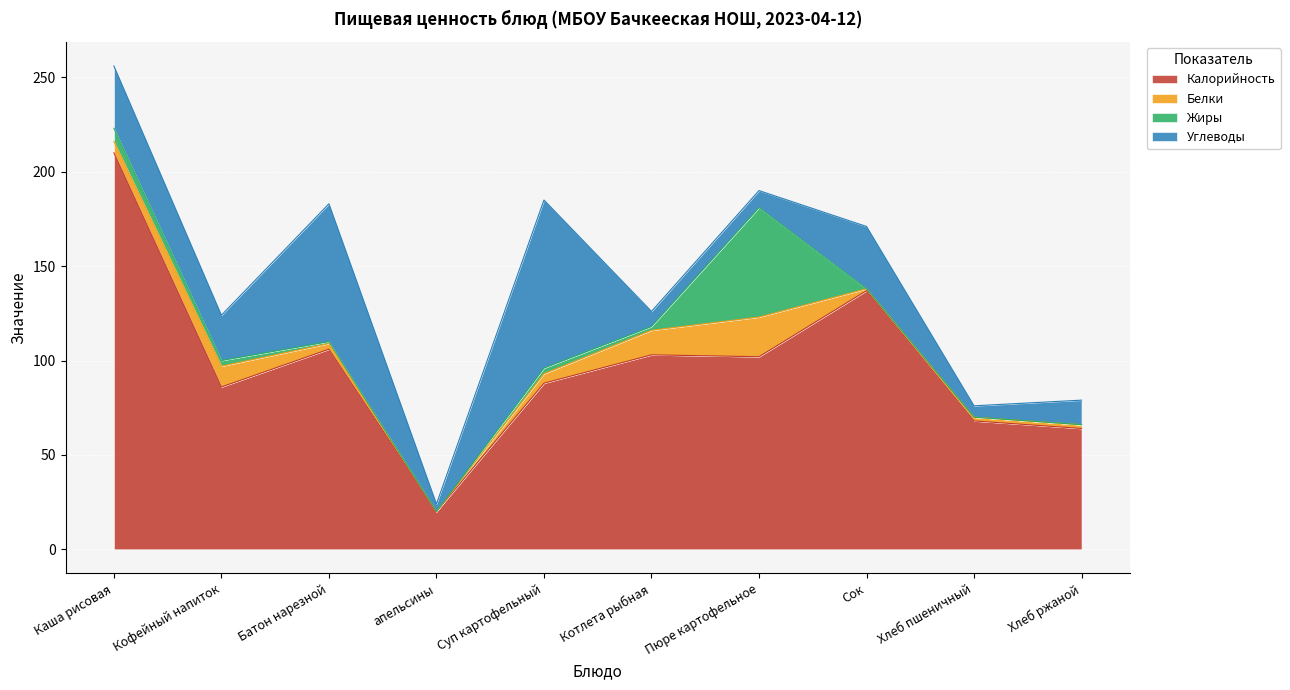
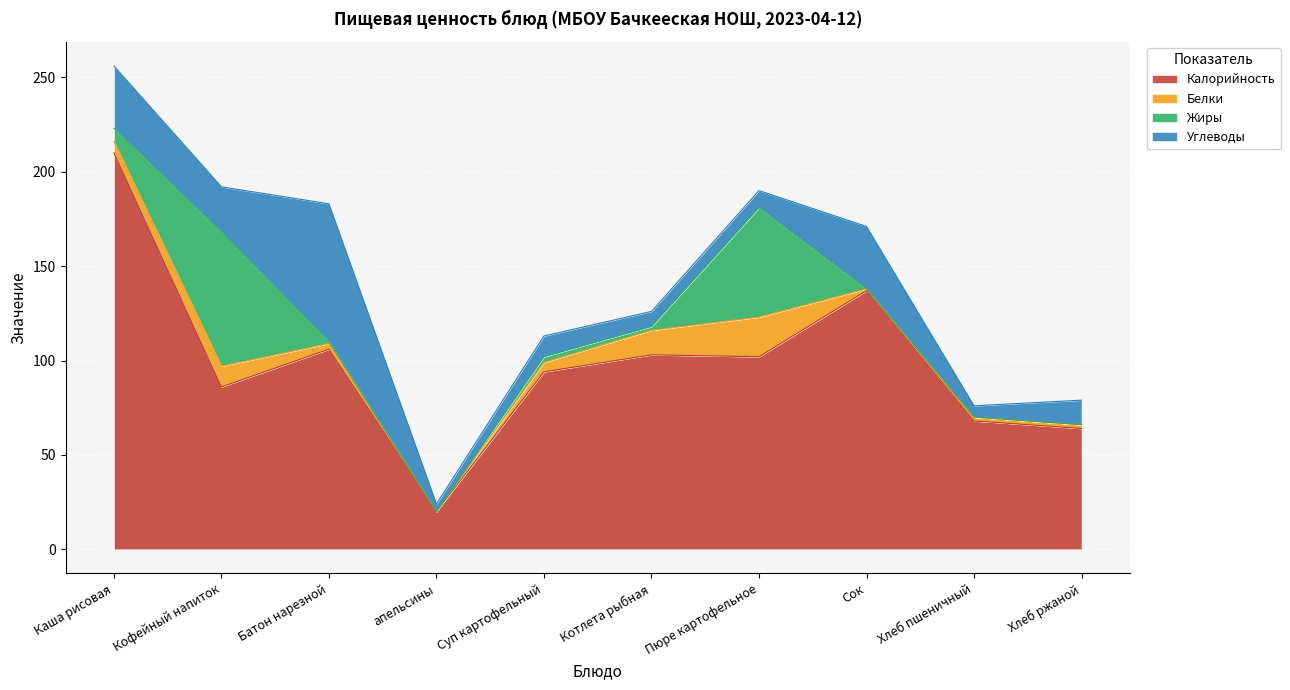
  {
    "Калорийность": {
      "Каша рисовая": 210,
      "Кофейный напиток": 86,
      "Батон нарезной": 106,
-     "Суп картофельный": 88,
+     "Суп картофельный": 94,
      "Котлета рыбная": 103,
      "Пюре картофельное": 102,
      "Хлеб пшеничный": 68,
      "Хлеб ржаной": 64
    },
    "Белки": {
      "Каша рисовая": 6,
      "Кофейный напиток": 11,
      "Суп картофельный": 5,
      "Котлета рыбная": 13,
      "Пюре картофельное": 21
    },
    "Жиры": {
      "Каша рисовая": 7,
-     "Кофейный напиток": 3,
+     "Кофейный напиток": 71,
      "Суп картофельный": 3,
      "Котлета рыбная": 2,
      "Пюре картофельное": 58
    },
    "Углеводы": {
      "Каша рисовая": 33,
      "Кофейный напиток": 24,
      "Батон нарезной": 73,
      "апельсины": 4,
-     "Суп картофельный": 89,
+     "Суп картофельный": 11,
      "Котлета рыбная": 8,
      "Пюре картофельное": 9,
      "Сок": 33,
      "Хлеб пшеничный": 6,
      "Хлеб ржаной": 13
    }
  }
